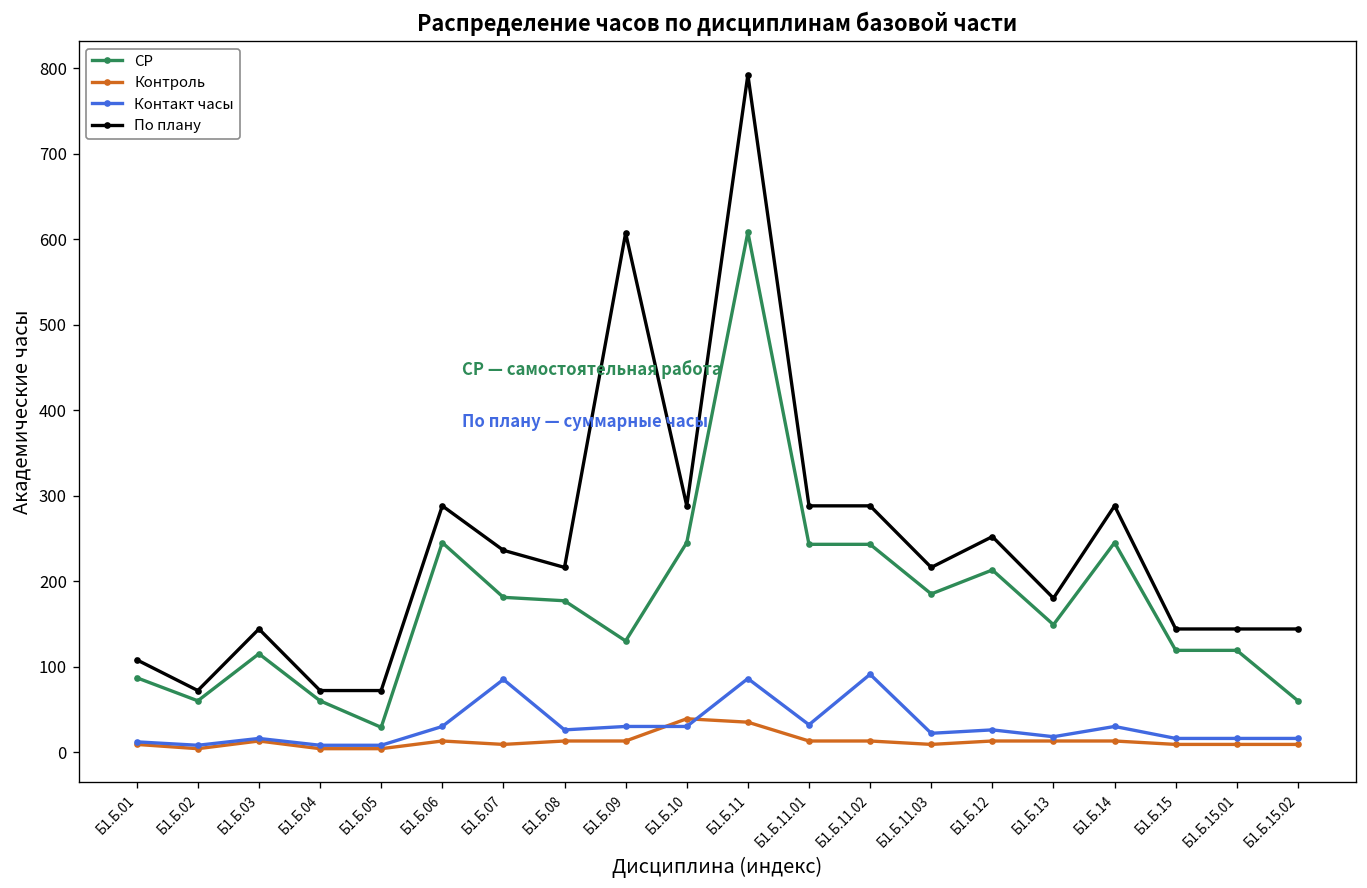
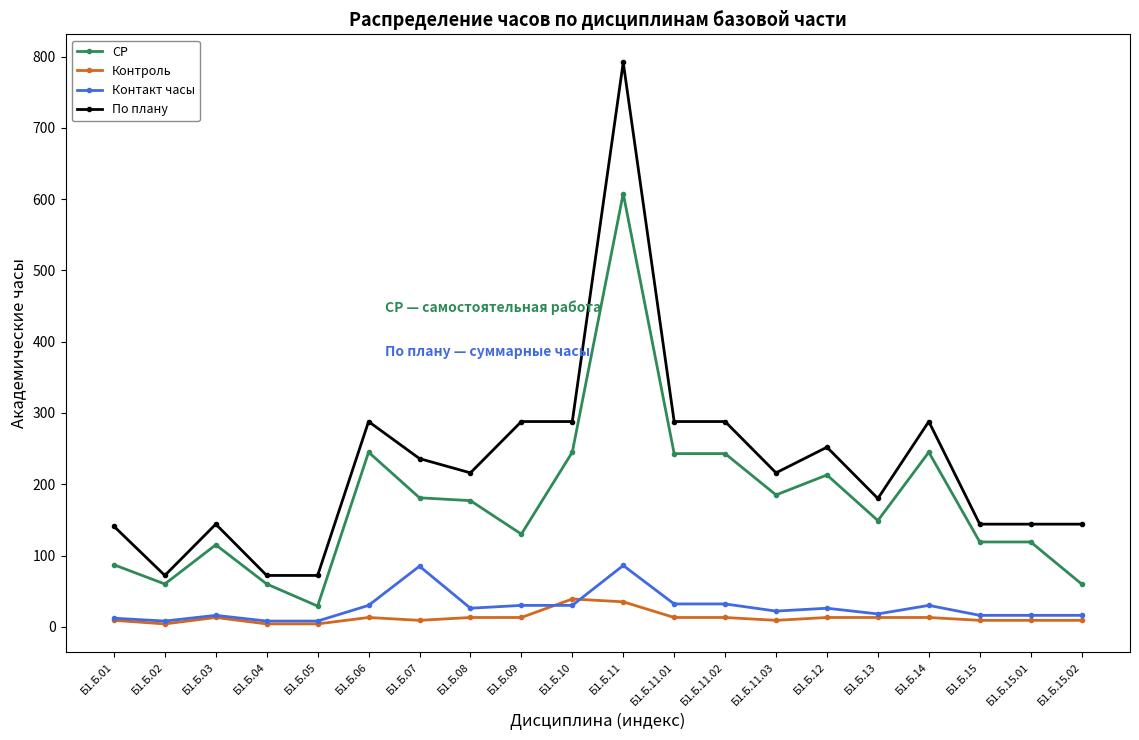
  {
    "СР": {
      "Б1.Б.01": 90,
      "Б1.Б.02": 60,
      "Б1.Б.03": 120,
      "Б1.Б.04": 60,
      "Б1.Б.05": 30,
      "Б1.Б.06": 250,
      "Б1.Б.07": 180,
      "Б1.Б.08": 180,
      "Б1.Б.09": 130,
      "Б1.Б.10": 250,
      "Б1.Б.11": 610,
      "Б1.Б.11.01": 240,
      "Б1.Б.11.02": 240,
      "Б1.Б.11.03": 190,
      "Б1.Б.12": 210,
      "Б1.Б.13": 150,
      "Б1.Б.14": 250,
      "Б1.Б.15": 120,
      "Б1.Б.15.01": 120,
      "Б1.Б.15.02": 60
    },
    "Контроль": {
      "Б1.Б.02": 0,
      "Б1.Б.04": 0,
      "Б1.Б.05": 0,
      "Б1.Б.06": 10,
      "Б1.Б.07": 10,
      "Б1.Б.08": 10,
      "Б1.Б.09": 10,
      "Б1.Б.10": 40,
      "Б1.Б.11": 40,
      "Б1.Б.11.01": 10,
      "Б1.Б.11.02": 10,
      "Б1.Б.11.03": 10,
      "Б1.Б.12": 10,
      "Б1.Б.13": 10,
      "Б1.Б.14": 10,
      "Б1.Б.15": 10,
      "Б1.Б.15.01": 10,
      "Б1.Б.15.02": 10
    },
    "Контакт часы": {
      "Б1.Б.02": 10,
      "Б1.Б.04": 10,
      "Б1.Б.05": 10,
      "Б1.Б.06": 30,
      "Б1.Б.07": 90,
      "Б1.Б.08": 30,
      "Б1.Б.09": 30,
      "Б1.Б.10": 30,
      "Б1.Б.11": 90,
      "Б1.Б.11.01": 30,
-     "Б1.Б.11.02": 90,
+     "Б1.Б.11.02": 30,
      "Б1.Б.11.03": 20,
      "Б1.Б.12": 30,
      "Б1.Б.13": 20,
      "Б1.Б.14": 30,
      "Б1.Б.15": 20,
      "Б1.Б.15.01": 20,
      "Б1.Б.15.02": 20
    },
    "По плану": {
-     "Б1.Б.01": 110,
+     "Б1.Б.01": 140,
      "Б1.Б.02": 70,
      "Б1.Б.03": 140,
      "Б1.Б.04": 70,
      "Б1.Б.05": 70,
      "Б1.Б.06": 290,
      "Б1.Б.07": 240,
      "Б1.Б.08": 220,
-     "Б1.Б.09": 610,
+     "Б1.Б.09": 290,
      "Б1.Б.10": 290,
      "Б1.Б.11": 790,
      "Б1.Б.11.01": 290,
      "Б1.Б.11.02": 290,
      "Б1.Б.11.03": 220,
      "Б1.Б.12": 250,
      "Б1.Б.13": 180,
      "Б1.Б.14": 290,
      "Б1.Б.15": 140,
      "Б1.Б.15.01": 140,
      "Б1.Б.15.02": 140
    }
  }
